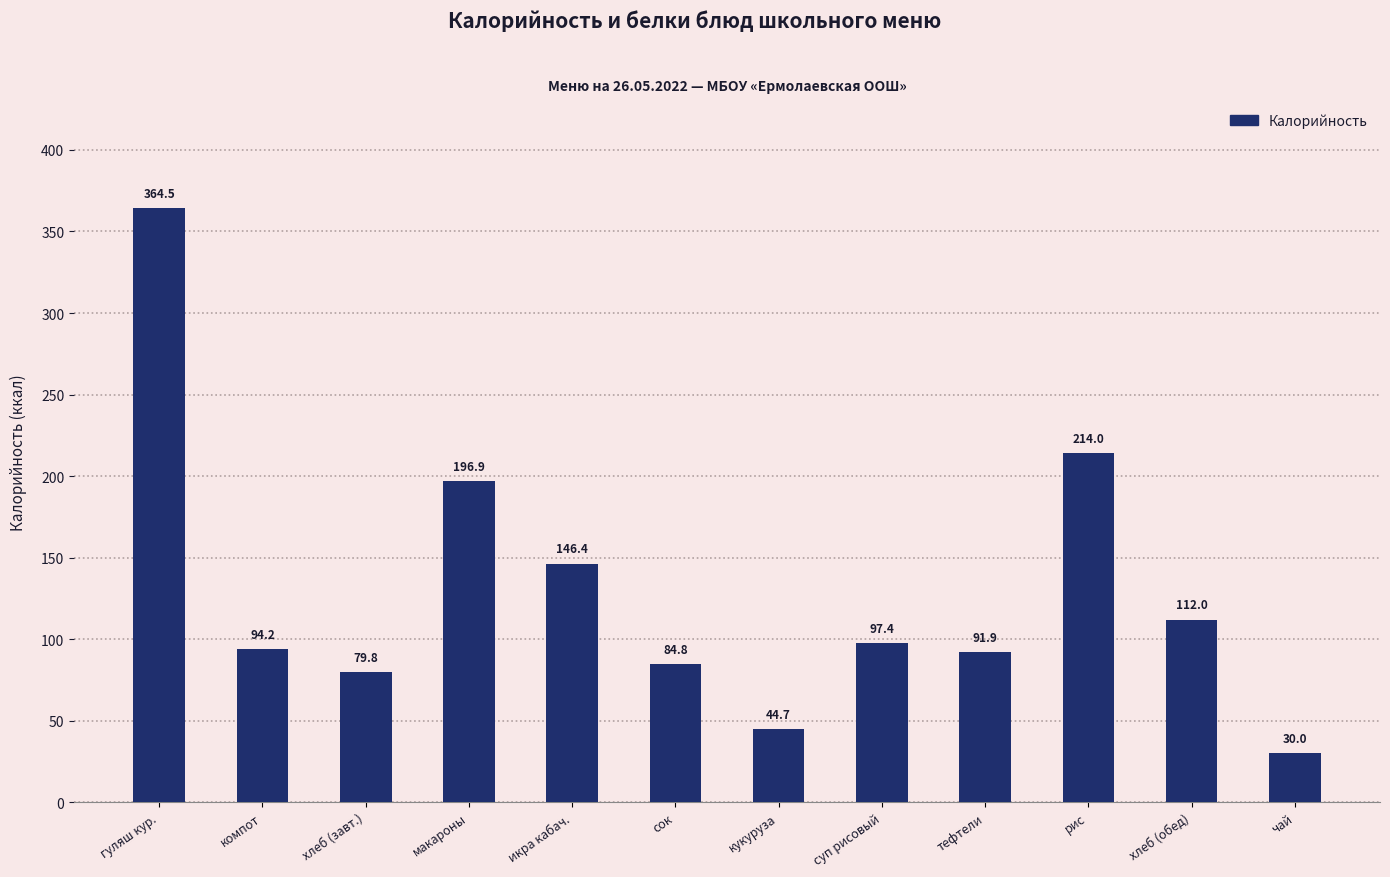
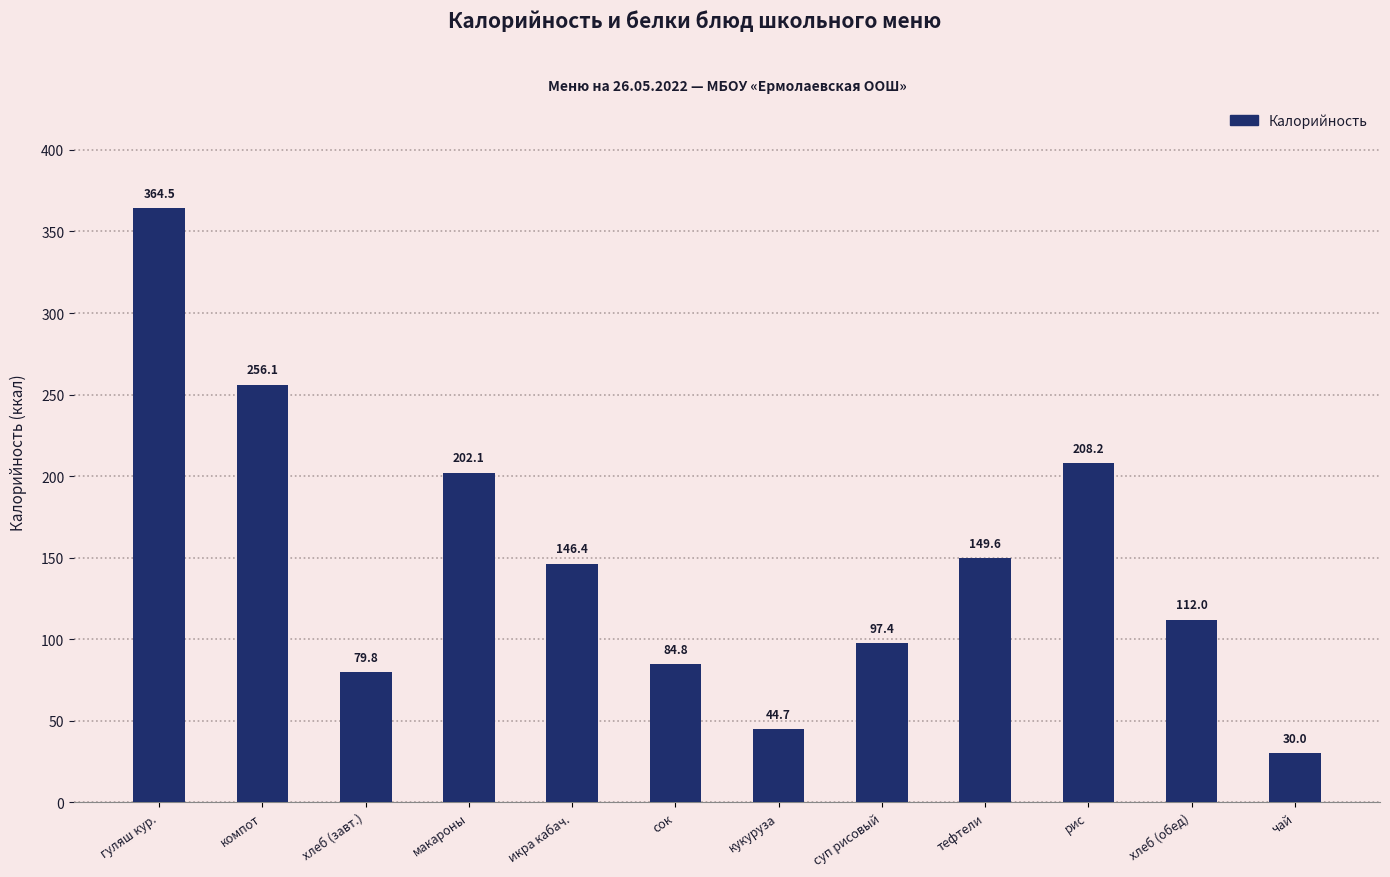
  {
    "гуляш кур.": 364.5,
-   "компот": 94.2,
+   "компот": 256.1,
    "хлеб (завт.)": 79.8,
-   "макароны": 196.9,
+   "макароны": 202.1,
    "икра кабач.": 146.4,
    "сок": 84.8,
    "кукуруза": 44.7,
    "суп рисовый": 97.4,
-   "тефтели": 91.9,
-   "рис": 214.0,
+   "тефтели": 149.6,
+   "рис": 208.2,
    "хлеб (обед)": 112.0,
    "чай": 30.0
  }
